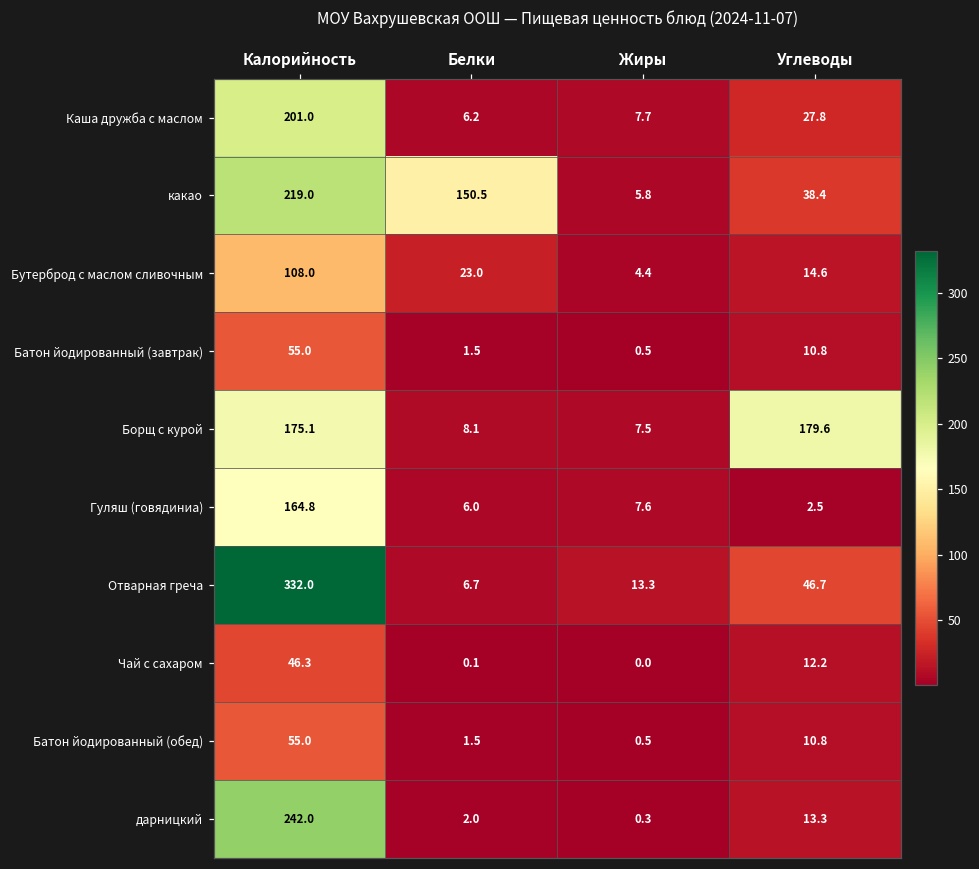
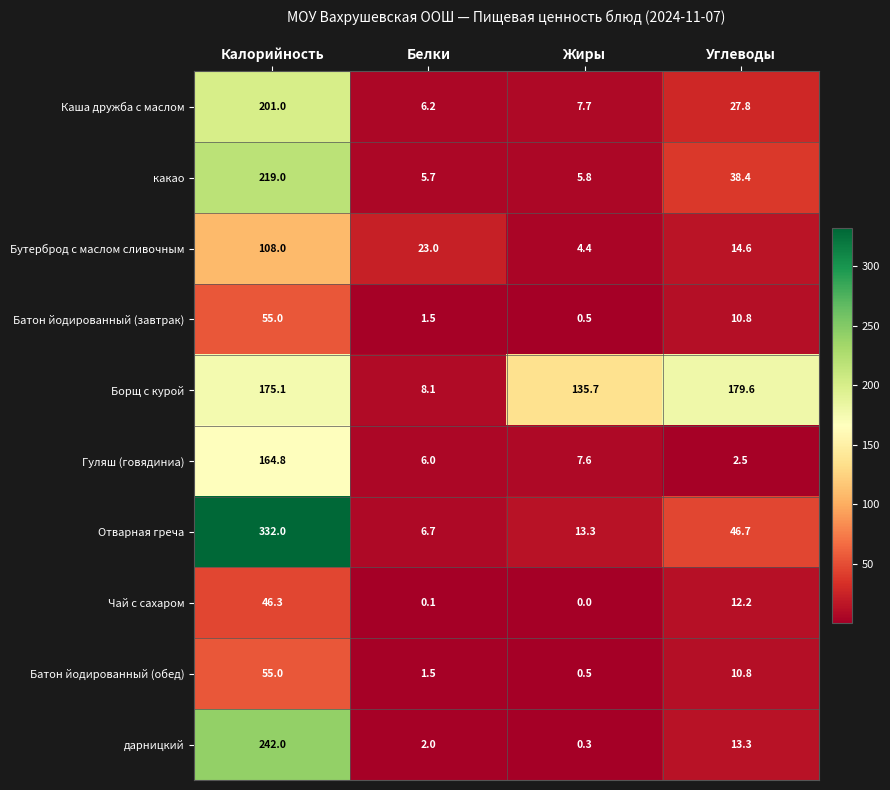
  {
    "Каша дружба с маслом": {
      "Калорийность": 201.0,
      "Белки": 6.2,
      "Жиры": 7.7,
      "Углеводы": 27.8
    },
    "какао": {
      "Калорийность": 219.0,
-     "Белки": 150.5,
+     "Белки": 5.7,
      "Жиры": 5.8,
      "Углеводы": 38.4
    },
    "Бутерброд с маслом сливочным": {
      "Калорийность": 108.0,
      "Белки": 23.0,
      "Жиры": 4.4,
      "Углеводы": 14.6
    },
    "Батон йодированный (завтрак)": {
      "Калорийность": 55.0,
      "Белки": 1.5,
      "Жиры": 0.5,
      "Углеводы": 10.8
    },
    "Борщ с курой": {
      "Калорийность": 175.1,
      "Белки": 8.1,
-     "Жиры": 7.5,
+     "Жиры": 135.7,
      "Углеводы": 179.6
    },
    "Гуляш (говядиниа)": {
      "Калорийность": 164.8,
      "Белки": 6.0,
      "Жиры": 7.6,
      "Углеводы": 2.5
    },
    "Отварная греча": {
      "Калорийность": 332.0,
      "Белки": 6.7,
      "Жиры": 13.3,
      "Углеводы": 46.7
    },
    "Чай с сахаром": {
      "Калорийность": 46.3,
      "Белки": 0.1,
      "Жиры": 0.0,
      "Углеводы": 12.2
    },
    "Батон йодированный (обед)": {
      "Калорийность": 55.0,
      "Белки": 1.5,
      "Жиры": 0.5,
      "Углеводы": 10.8
    },
    "дарницкий": {
      "Калорийность": 242.0,
      "Белки": 2.0,
      "Жиры": 0.3,
      "Углеводы": 13.3
    }
  }
